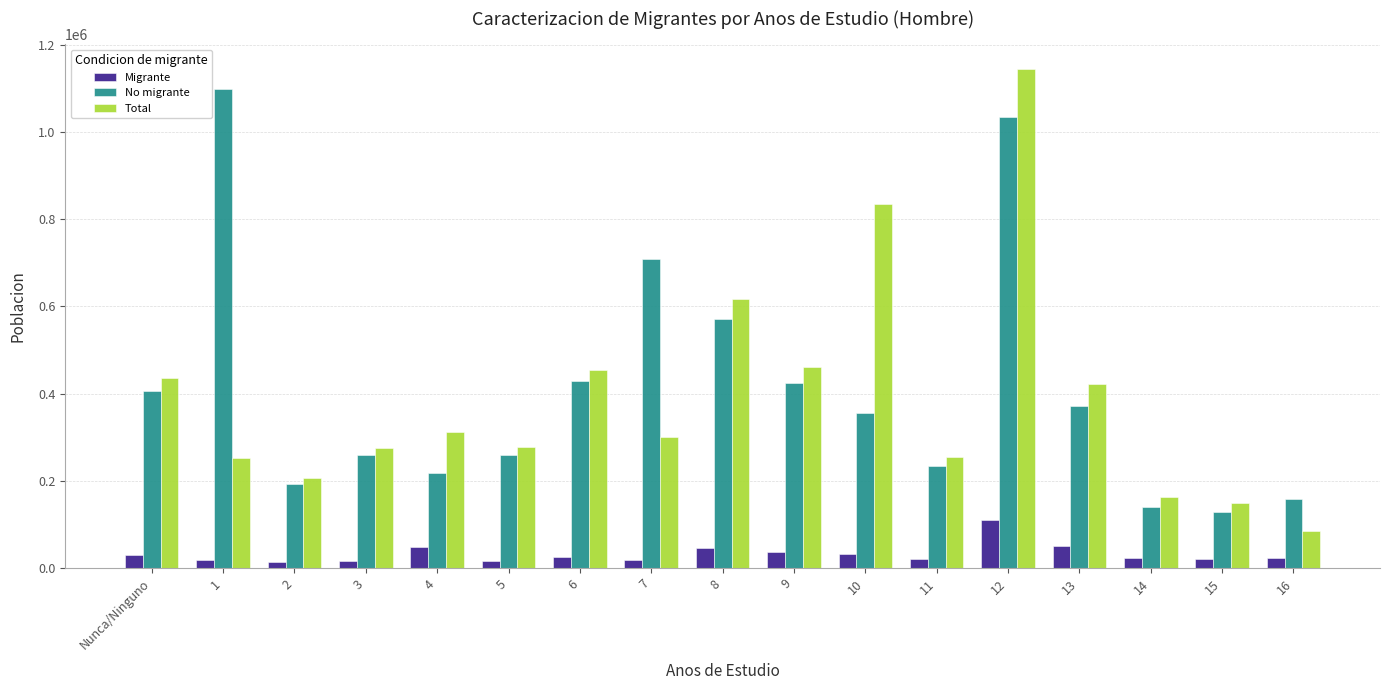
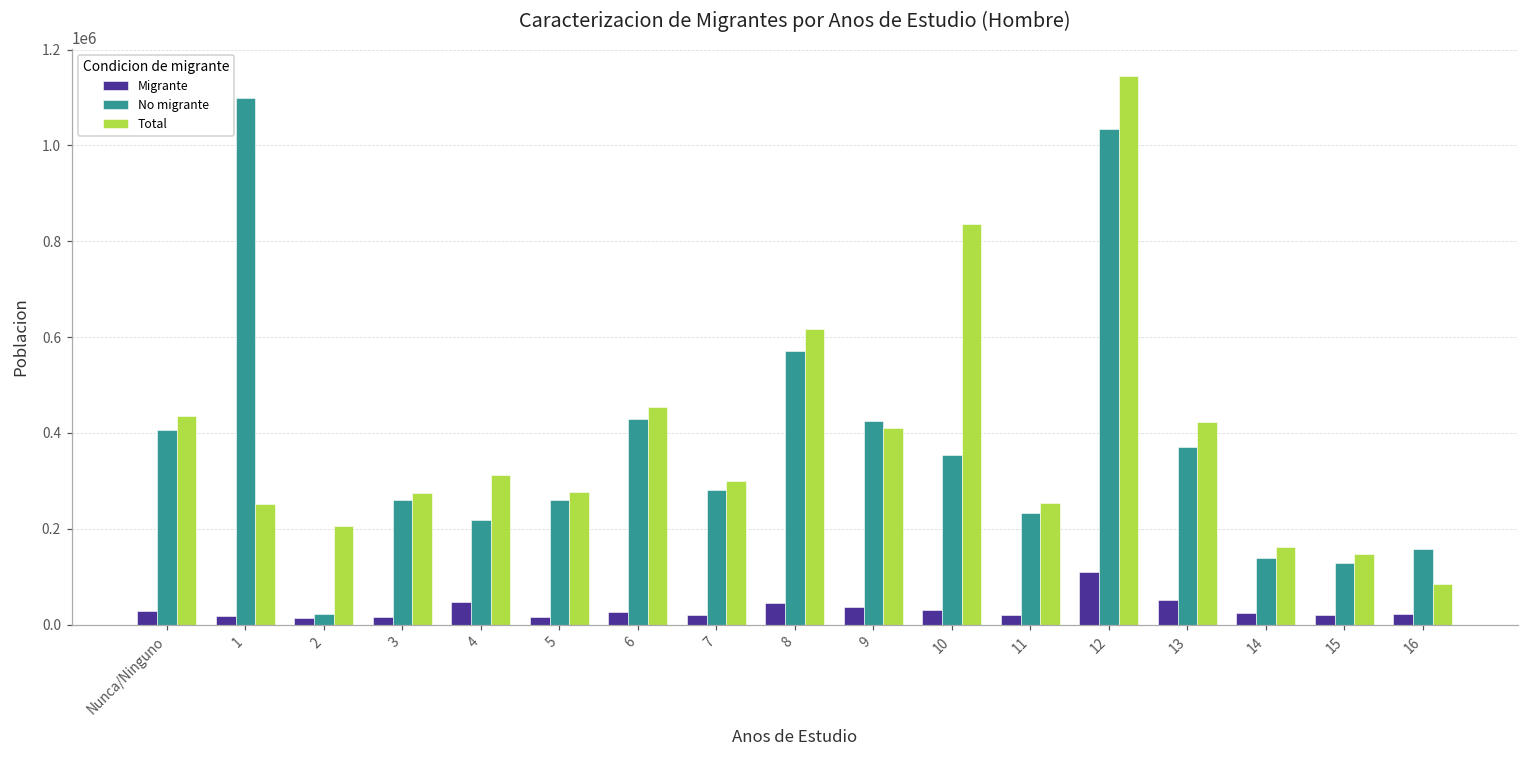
  {
    "Migrante": {
      "Nunca/Ninguno": 30000,
      "1": 20000,
      "2": 10000,
      "3": 20000,
      "4": 50000,
      "5": 20000,
      "6": 30000,
      "7": 20000,
      "8": 50000,
      "9": 40000,
      "10": 30000,
      "11": 20000,
      "12": 110000,
      "13": 50000,
      "14": 20000,
      "15": 20000,
      "16": 20000
    },
    "No migrante": {
      "Nunca/Ninguno": 410000,
      "1": 1100000,
-     "2": 190000,
+     "2": 20000,
      "3": 260000,
      "4": 220000,
      "5": 260000,
      "6": 430000,
-     "7": 710000,
+     "7": 280000,
      "8": 570000,
      "9": 420000,
      "10": 350000,
      "11": 230000,
      "12": 1030000,
      "13": 370000,
      "14": 140000,
      "15": 130000,
      "16": 160000
    },
    "Total": {
      "Nunca/Ninguno": 440000,
      "1": 250000,
      "2": 210000,
      "3": 270000,
      "4": 310000,
      "5": 280000,
      "6": 450000,
      "7": 300000,
      "8": 620000,
-     "9": 460000,
+     "9": 410000,
      "10": 840000,
      "11": 250000,
      "12": 1140000,
      "13": 420000,
      "14": 160000,
      "15": 150000,
      "16": 80000
    }
  }
